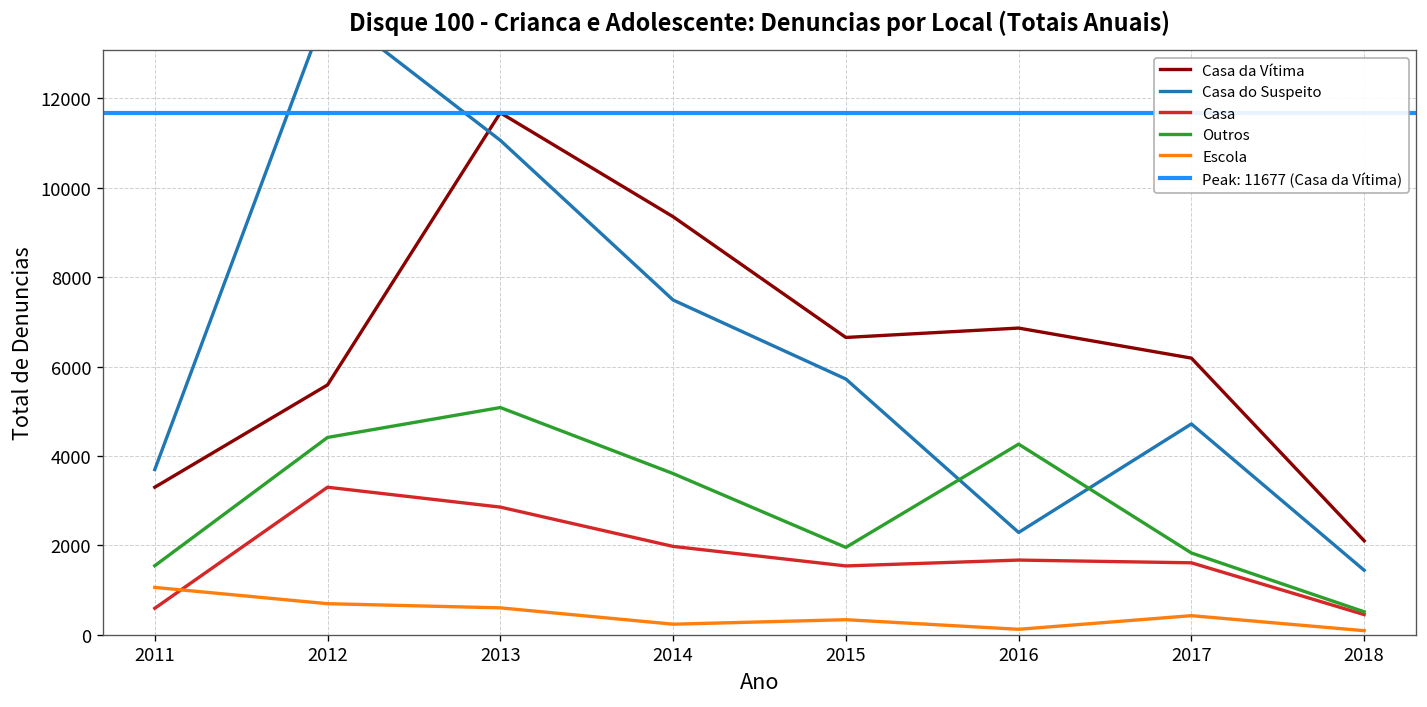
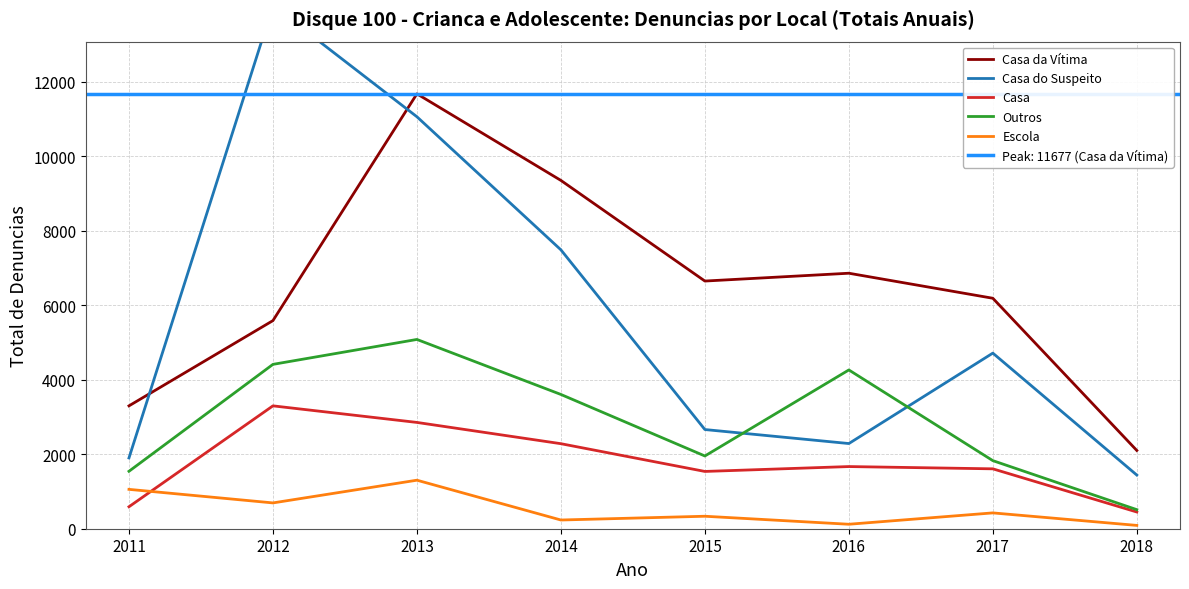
  {
    "Casa da Vítima": {
      "2011": 3300,
      "2012": 5600,
      "2013": 11700,
      "2014": 9400,
      "2015": 6700,
      "2016": 6900,
      "2017": 6200,
      "2018": 2100
    },
    "Casa do Suspeito": {
-     "2011": 3700,
+     "2011": 1900,
      "2013": 11100,
      "2014": 7500,
-     "2015": 5700,
+     "2015": 2700,
      "2016": 2300,
      "2017": 4700,
      "2018": 1400
    },
    "Casa": {
      "2011": 600,
      "2012": 3300,
      "2013": 2900,
-     "2014": 2000,
+     "2014": 2300,
      "2015": 1500,
      "2016": 1700,
      "2017": 1600
    },
    "Outros": {
      "2011": 1500,
      "2012": 4400,
      "2013": 5100,
      "2014": 3600,
      "2015": 2000,
      "2016": 4300,
      "2017": 1800
    },
    "Escola": {
      "2011": 1100,
      "2012": 700,
-     "2013": 600,
+     "2013": 1300,
      "2014": 200,
      "2015": 300,
      "2016": 100,
      "2017": 400,
      "2018": 100
    }
  }
